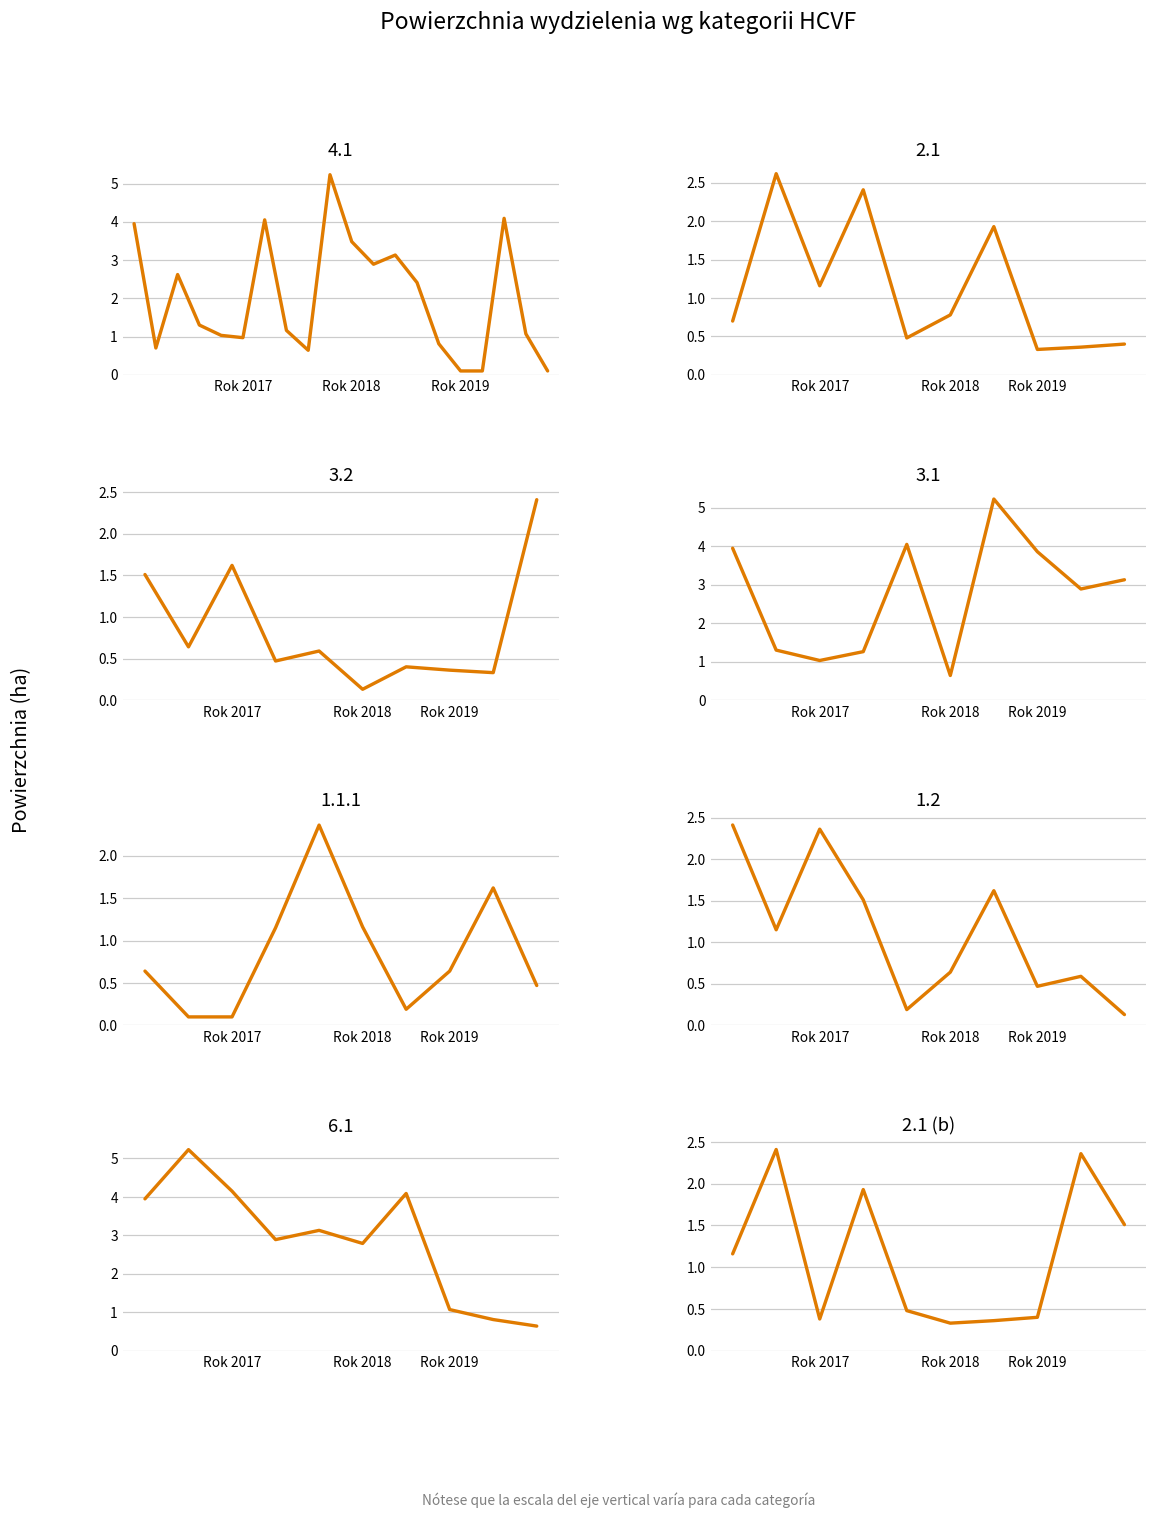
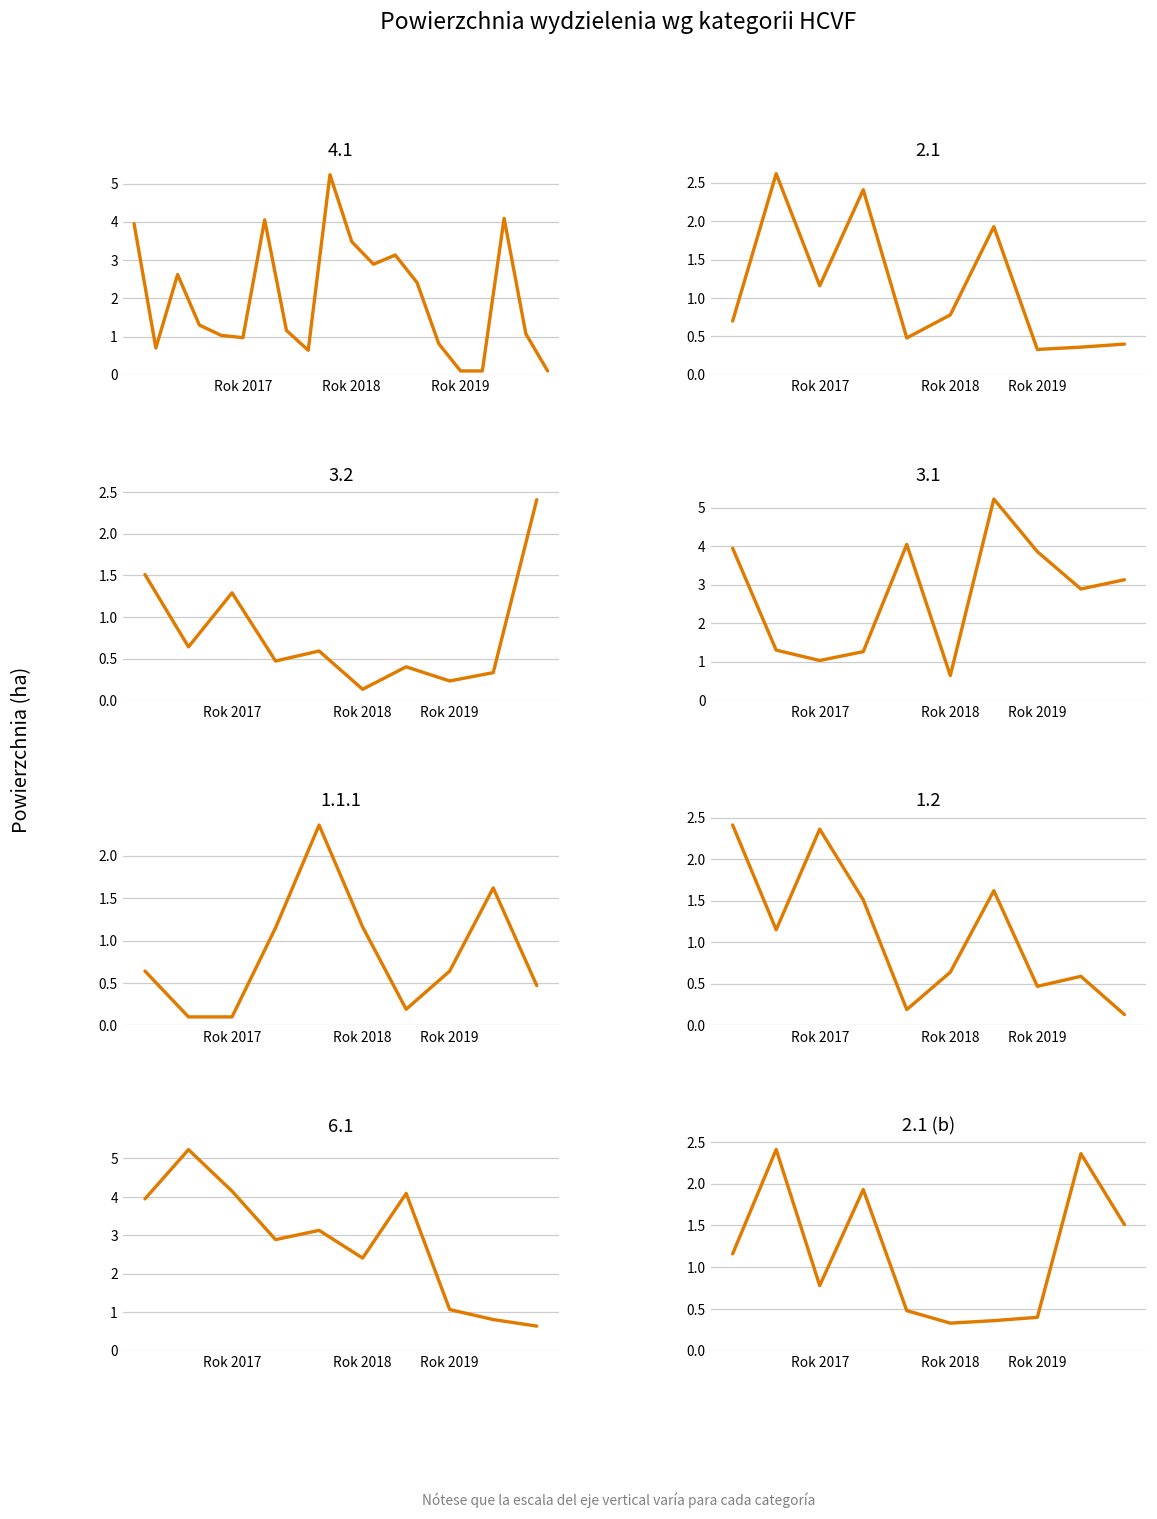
  {
    "4.1": {
      "Rok 2017": 1.0,
      "Rok 2018": 3.5,
      "Rok 2019": 0.1
    },
    "2.1": {
      "Rok 2017": 1.2,
      "Rok 2018": 0.8,
      "Rok 2019": 0.3
    },
    "3.2": {
-     "Rok 2017": 1.6,
+     "Rok 2017": 1.3,
      "Rok 2018": 0.1,
-     "Rok 2019": 0.4
+     "Rok 2019": 0.2
    },
    "3.1": {
      "Rok 2017": 1.0,
      "Rok 2018": 0.6,
      "Rok 2019": 3.9
    },
    "1.1.1": {
      "Rok 2017": 0.1,
      "Rok 2018": 1.2,
      "Rok 2019": 0.6
    },
    "1.2": {
      "Rok 2017": 2.4,
      "Rok 2018": 0.6,
      "Rok 2019": 0.5
    },
    "6.1": {
      "Rok 2017": 4.2,
-     "Rok 2018": 2.8,
+     "Rok 2018": 2.4,
      "Rok 2019": 1.1
    },
    "2.1 (b)": {
-     "Rok 2017": 0.4,
+     "Rok 2017": 0.8,
      "Rok 2018": 0.3,
      "Rok 2019": 0.4
    }
  }
